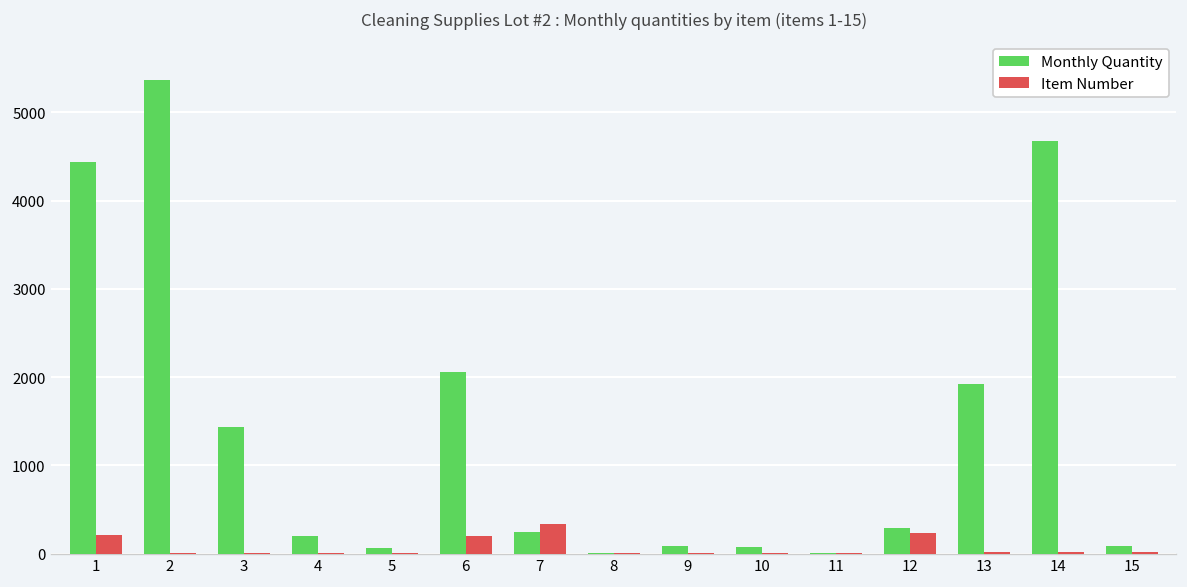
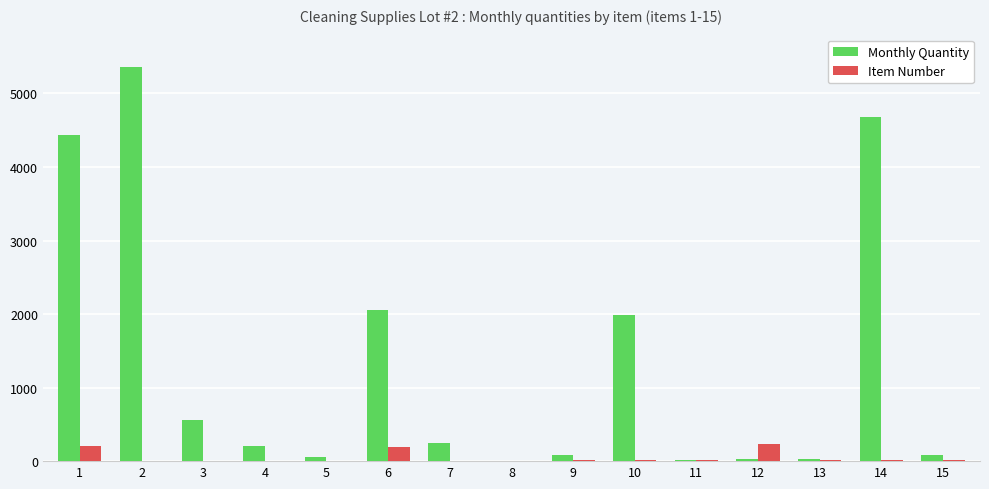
  {
    "Monthly Quantity": {
      "1": 4400,
      "2": 5400,
-     "3": 1400,
+     "3": 600,
      "4": 200,
      "5": 100,
      "6": 2100,
      "7": 200,
      "9": 100,
-     "10": 100,
-     "12": 300,
-     "13": 1900,
+     "10": 2000,
+     "12": 0,
+     "13": 0,
      "14": 4700,
      "15": 100
    },
    "Item Number": {
      "1": 200,
      "6": 200,
-     "7": 300,
+     "7": 0,
      "12": 200
    }
  }
